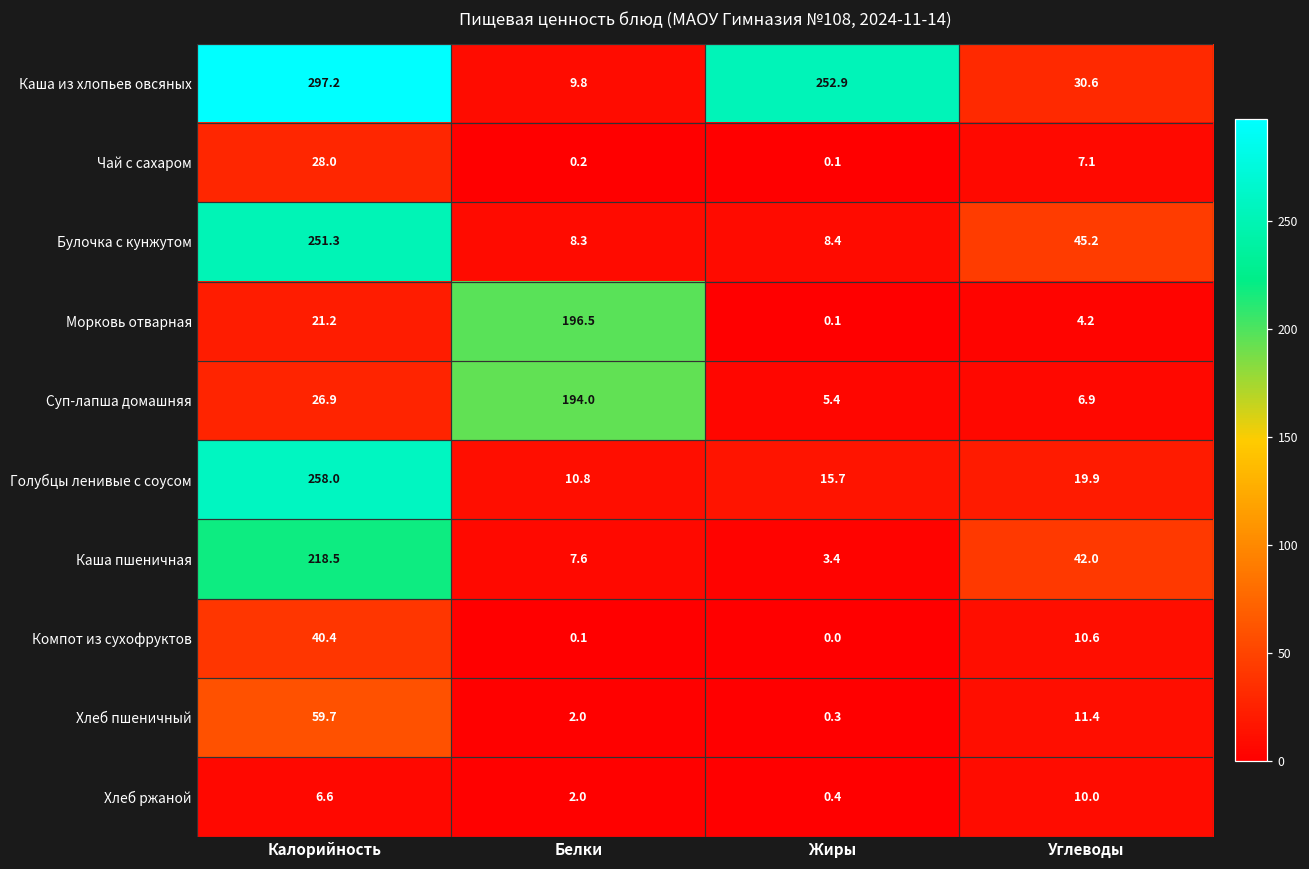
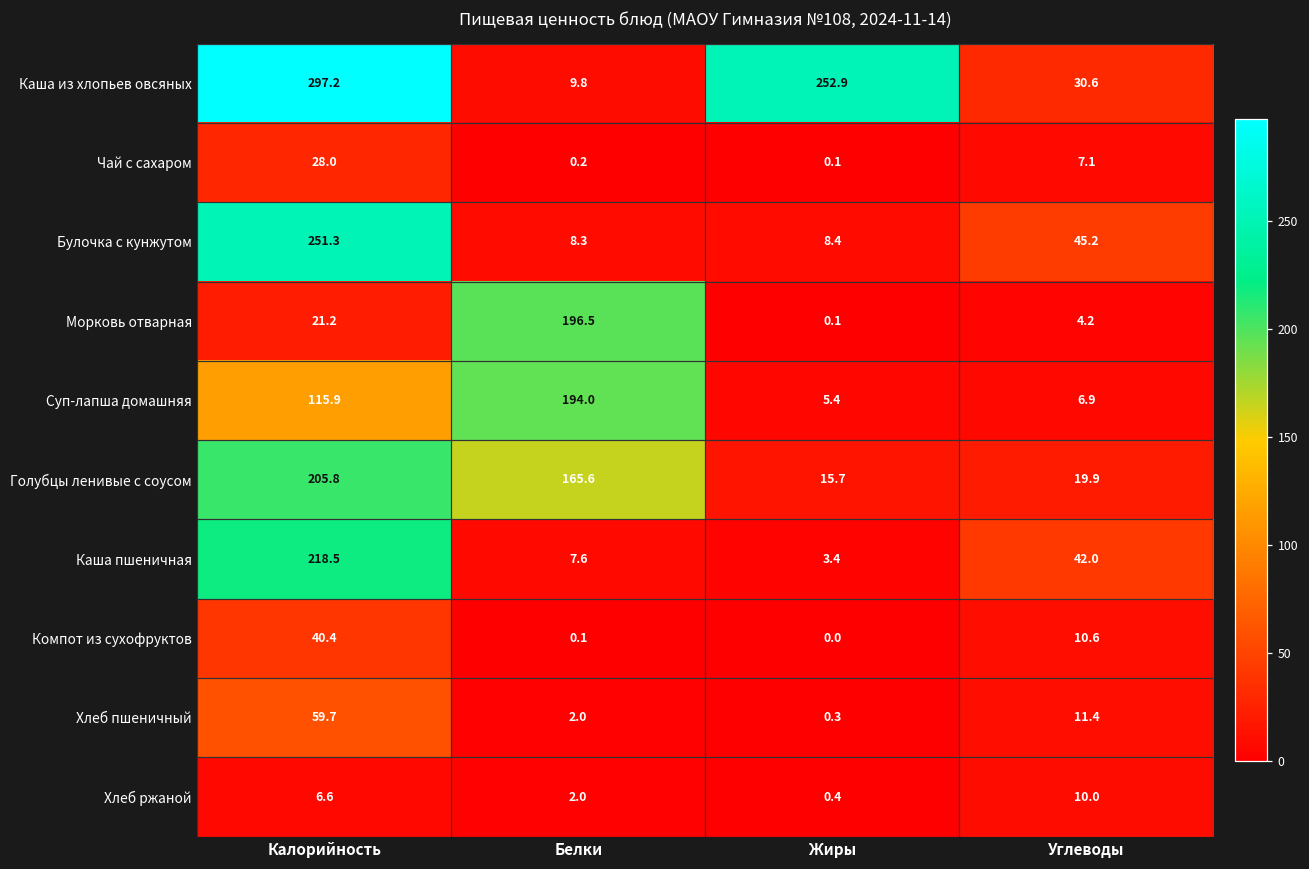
  {
    "Каша из хлопьев овсяных": {
      "Калорийность": 297.2,
      "Белки": 9.8,
      "Жиры": 252.9,
      "Углеводы": 30.6
    },
    "Чай с сахаром": {
      "Калорийность": 28.0,
      "Белки": 0.2,
      "Жиры": 0.1,
      "Углеводы": 7.1
    },
    "Булочка с кунжутом": {
      "Калорийность": 251.3,
      "Белки": 8.3,
      "Жиры": 8.4,
      "Углеводы": 45.2
    },
    "Морковь отварная": {
      "Калорийность": 21.2,
      "Белки": 196.5,
      "Жиры": 0.1,
      "Углеводы": 4.2
    },
    "Суп-лапша домашняя": {
-     "Калорийность": 26.9,
+     "Калорийность": 115.9,
      "Белки": 194.0,
      "Жиры": 5.4,
      "Углеводы": 6.9
    },
    "Голубцы ленивые с соусом": {
-     "Калорийность": 258.0,
-     "Белки": 10.8,
+     "Калорийность": 205.8,
+     "Белки": 165.6,
      "Жиры": 15.7,
      "Углеводы": 19.9
    },
    "Каша пшеничная": {
      "Калорийность": 218.5,
      "Белки": 7.6,
      "Жиры": 3.4,
      "Углеводы": 42.0
    },
    "Компот из сухофруктов": {
      "Калорийность": 40.4,
      "Белки": 0.1,
      "Жиры": 0.0,
      "Углеводы": 10.6
    },
    "Хлеб пшеничный": {
      "Калорийность": 59.7,
      "Белки": 2.0,
      "Жиры": 0.3,
      "Углеводы": 11.4
    },
    "Хлеб ржаной": {
      "Калорийность": 6.6,
      "Белки": 2.0,
      "Жиры": 0.4,
      "Углеводы": 10.0
    }
  }
